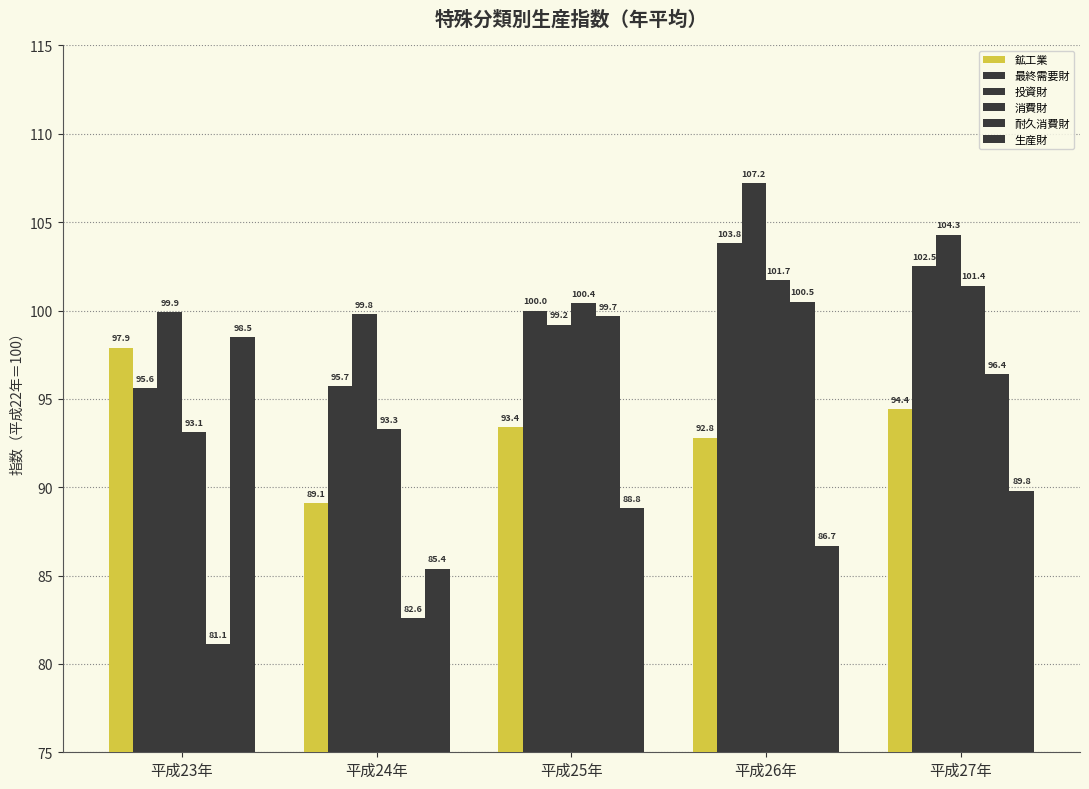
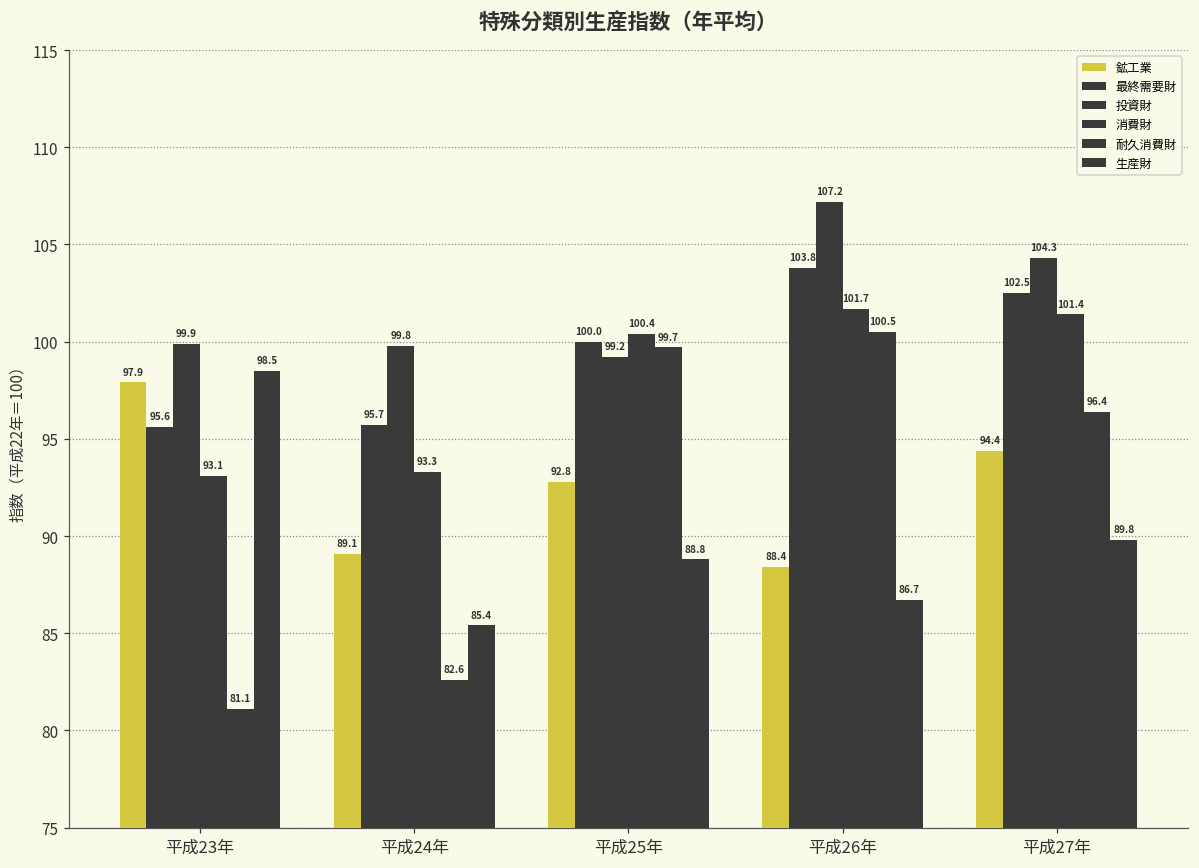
  {
    "鉱工業": {
      "平成23年": 97.9,
      "平成24年": 89.1,
-     "平成25年": 93.4,
-     "平成26年": 92.8,
+     "平成25年": 92.8,
+     "平成26年": 88.4,
      "平成27年": 94.4
    }
  }
